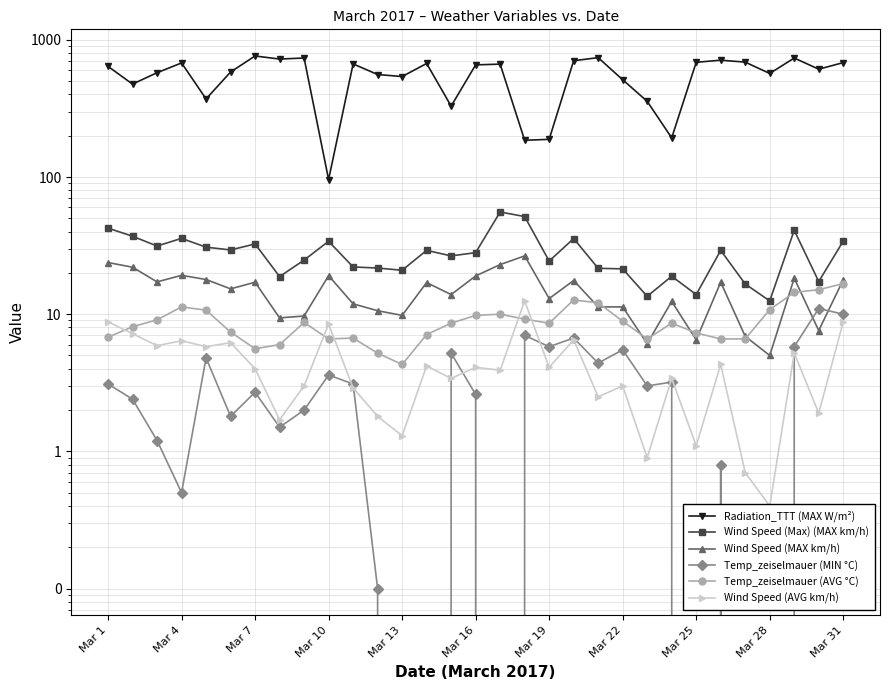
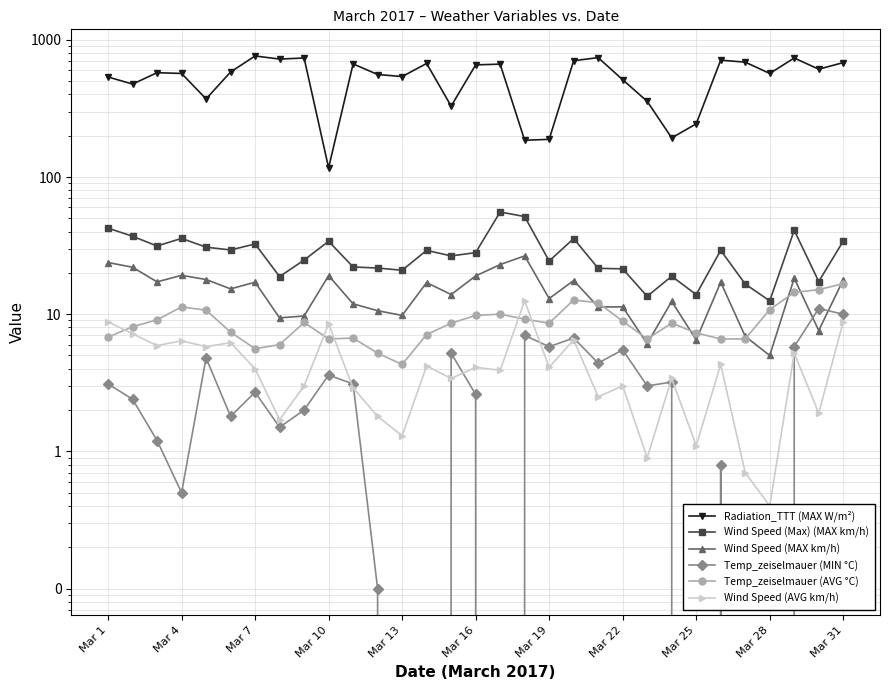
  {
    "Radiation_TTT (MAX W/m²)": {
-     "Mar 1": 600,
-     "Mar 4": 700,
+     "Mar 1": 540,
+     "Mar 4": 570,
      "Mar 7": 800,
-     "Mar 10": 100,
+     "Mar 10": 120,
      "Mar 13": 540,
      "Mar 16": 700,
      "Mar 19": 190,
      "Mar 22": 510,
-     "Mar 25": 700,
+     "Mar 25": 240,
      "Mar 28": 570,
      "Mar 31": 700
    }
  }
